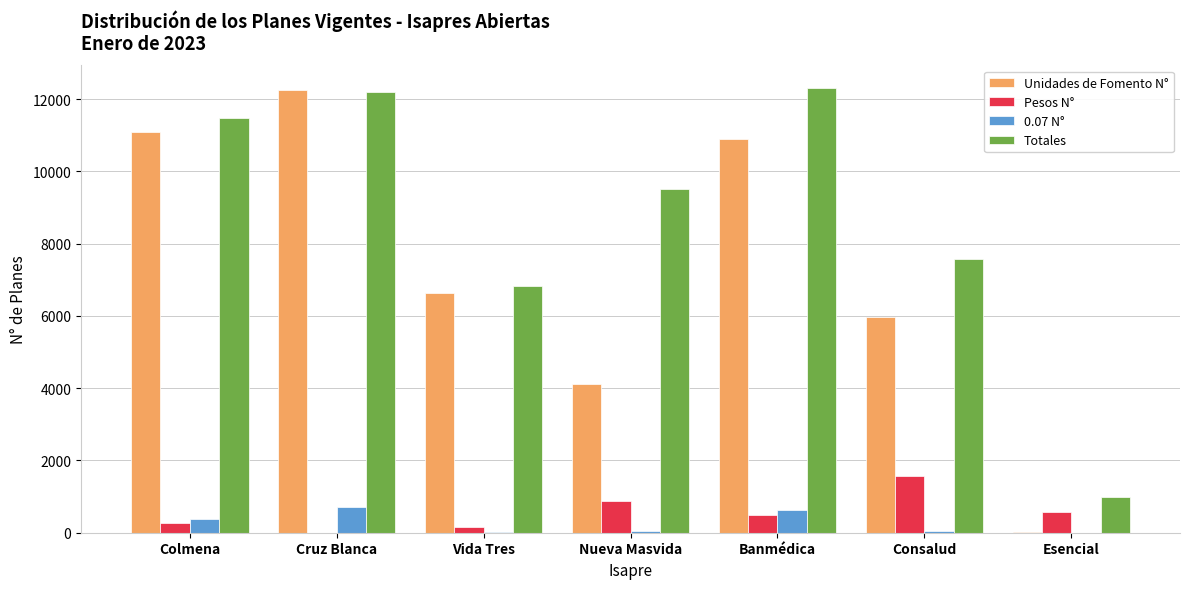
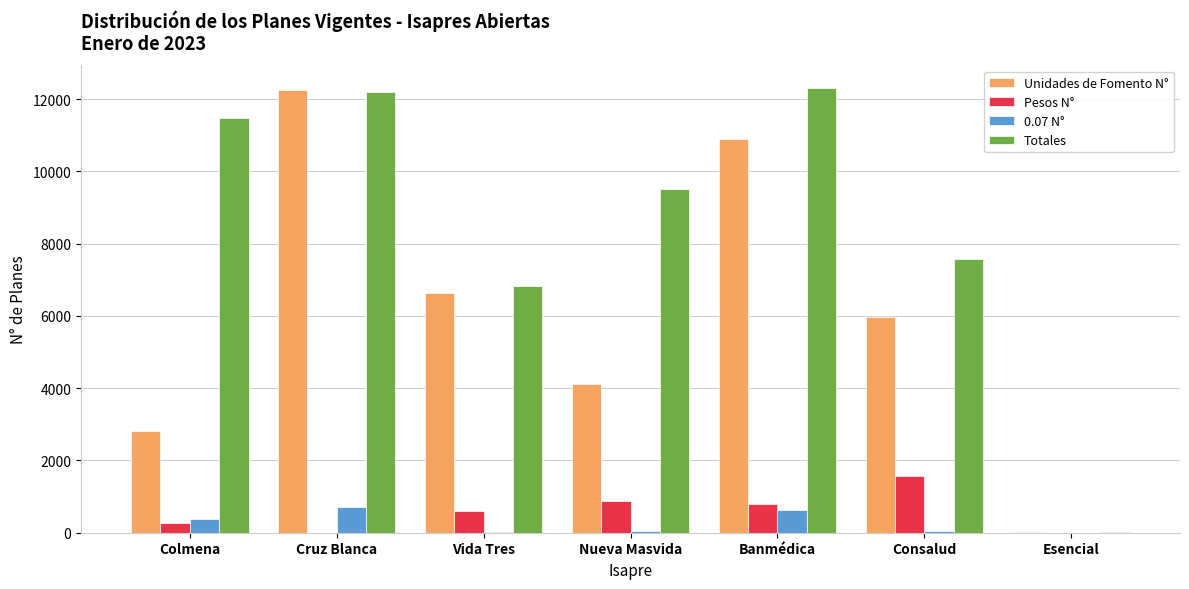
  {
    "Unidades de Fomento N°": {
-     "Colmena": 11100,
+     "Colmena": 2800,
      "Cruz Blanca": 12200,
      "Vida Tres": 6600,
      "Nueva Masvida": 4100,
      "Banmédica": 10900,
      "Consalud": 6000
    },
    "Pesos N°": {
      "Colmena": 300,
      "Cruz Blanca": 0,
-     "Vida Tres": 200,
+     "Vida Tres": 600,
      "Nueva Masvida": 900,
-     "Banmédica": 500,
+     "Banmédica": 800,
      "Consalud": 1600,
-     "Esencial": 600
+     "Esencial": 0
    },
    "0.07 N°": {
      "Colmena": 400,
      "Cruz Blanca": 700,
      "Banmédica": 600,
      "Esencial": 0
    },
    "Totales": {
      "Colmena": 11500,
      "Cruz Blanca": 12200,
      "Vida Tres": 6800,
      "Nueva Masvida": 9500,
      "Banmédica": 12300,
      "Consalud": 7600,
-     "Esencial": 1000
+     "Esencial": 0
    }
  }
